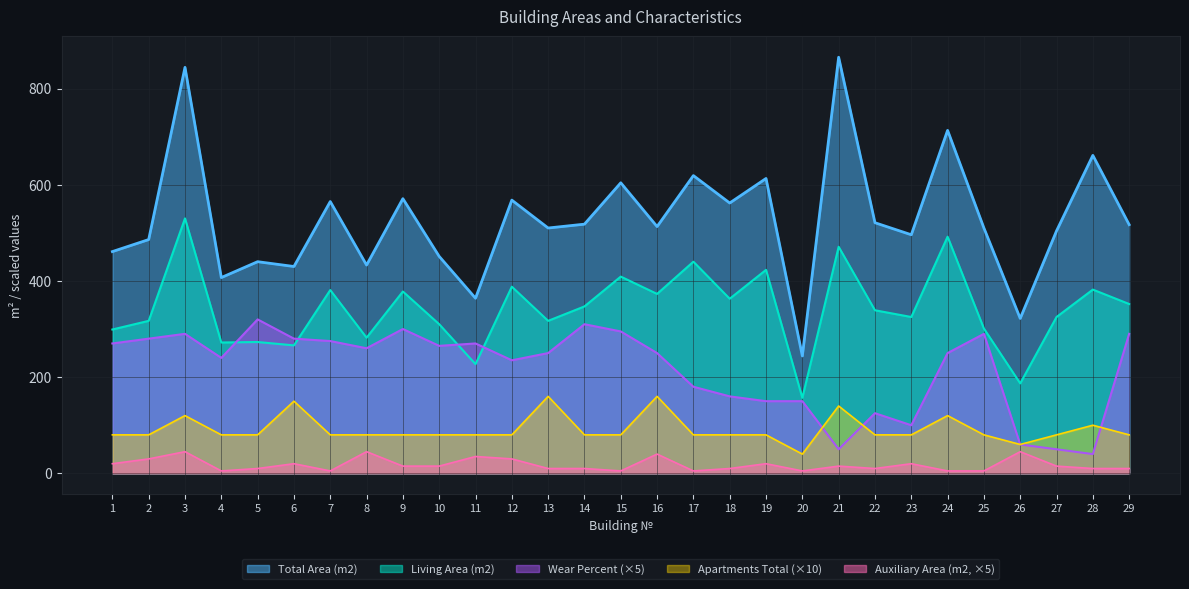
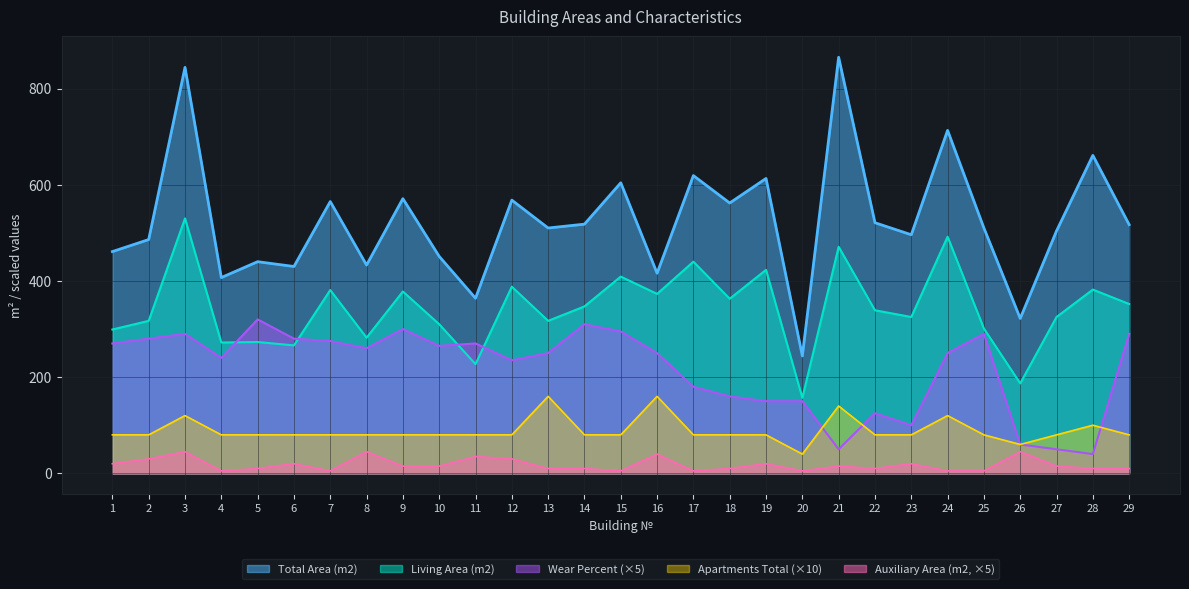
  {
    "Total Area (m2)": {
      "1": 460,
      "2": 490,
      "3": 840,
      "4": 410,
      "5": 440,
      "6": 430,
      "7": 570,
      "8": 430,
      "9": 570,
      "10": 450,
      "11": 360,
      "12": 570,
      "13": 510,
      "14": 520,
      "15": 600,
-     "16": 510,
+     "16": 420,
      "17": 620,
      "18": 560,
      "19": 610,
      "20": 240,
      "21": 870,
      "22": 520,
      "23": 500,
      "24": 710,
      "25": 510,
      "26": 320,
      "27": 500,
      "28": 660,
      "29": 520
    },
    "Living Area (m2)": {
      "1": 300,
      "2": 320,
      "3": 530,
      "4": 270,
      "5": 270,
      "6": 270,
      "7": 380,
      "8": 280,
      "9": 380,
      "10": 310,
      "11": 230,
      "12": 390,
      "13": 320,
      "14": 350,
      "15": 410,
      "16": 370,
      "17": 440,
      "18": 360,
      "19": 420,
      "20": 160,
      "21": 470,
      "22": 340,
      "23": 330,
      "24": 490,
      "25": 300,
      "26": 190,
      "27": 330,
      "28": 380,
      "29": 350
    },
    "Wear Percent (×5)": {
      "1": 270,
      "2": 280,
      "3": 290,
      "4": 240,
      "5": 320,
      "6": 280,
      "7": 280,
      "8": 260,
      "9": 300,
      "10": 270,
      "11": 270,
      "12": 240,
      "13": 250,
      "14": 310,
      "15": 300,
      "16": 250,
      "17": 180,
      "18": 160,
      "19": 150,
      "20": 150,
      "21": 50,
      "22": 130,
      "23": 100,
      "24": 250,
      "25": 290,
      "27": 50,
      "28": 40,
      "29": 290
    },
    "Apartments Total (×10)": {
      "1": 80,
      "2": 80,
      "3": 120,
      "4": 80,
      "5": 80,
-     "6": 150,
+     "6": 80,
      "7": 80,
      "8": 80,
      "9": 80,
      "10": 80,
      "11": 80,
      "12": 80,
      "13": 160,
      "14": 80,
      "15": 80,
      "16": 160,
      "17": 80,
      "18": 80,
      "19": 80,
      "20": 40,
      "21": 140,
      "22": 80,
      "23": 80,
      "24": 120,
      "25": 80,
      "27": 80,
      "28": 100,
      "29": 80
    },
    "Auxiliary Area (m2, ×5)": {
      "1": 20,
      "2": 30,
      "3": 50,
      "4": 10,
      "5": 10,
      "6": 20,
      "7": 10,
      "8": 50,
      "9": 20,
      "10": 20,
      "11": 40,
      "12": 30,
      "13": 10,
      "14": 10,
      "15": 10,
      "16": 40,
      "17": 10,
      "18": 10,
      "19": 20,
      "20": 10,
      "21": 20,
      "22": 10,
      "23": 20,
      "24": 10,
      "25": 10,
      "26": 50,
      "27": 20,
      "28": 10,
      "29": 10
    }
  }
